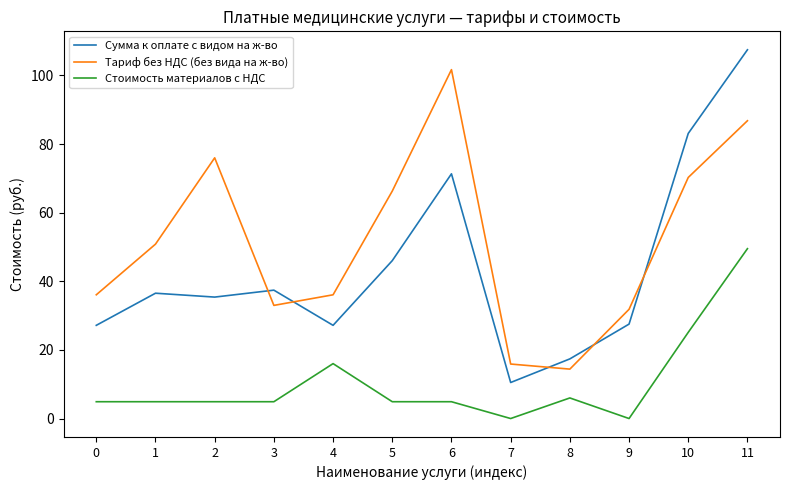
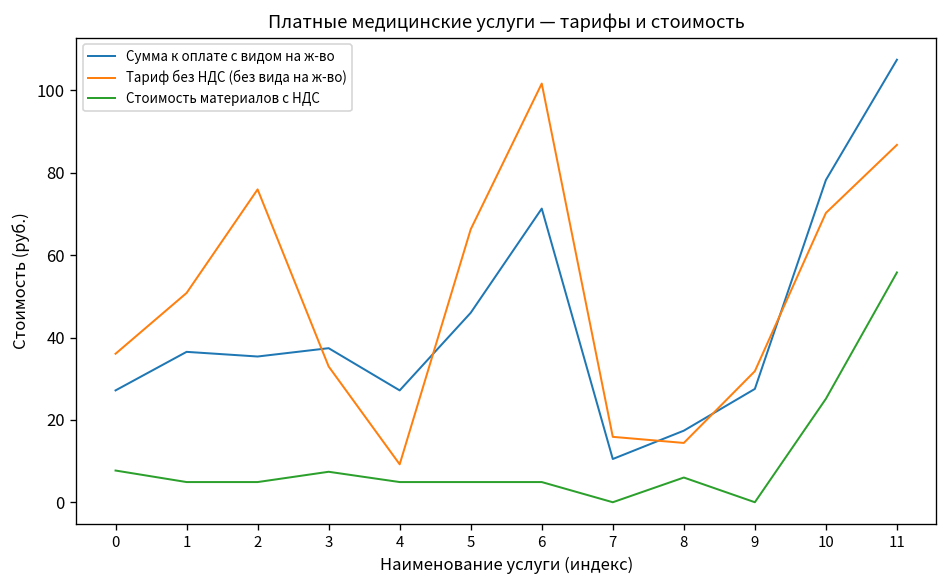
  {
    "Сумма к оплате с видом на ж-во": {
      "0": 27,
      "1": 37,
      "2": 35,
      "3": 37,
      "4": 27,
      "5": 46,
      "6": 71,
      "7": 11,
      "8": 17,
      "9": 28,
-     "10": 83,
+     "10": 78,
      "11": 107
    },
    "Тариф без НДС (без вида на ж-во)": {
      "0": 36,
      "1": 51,
      "2": 76,
      "3": 33,
-     "4": 36,
+     "4": 9,
      "5": 66,
      "6": 102,
      "7": 16,
      "8": 14,
      "9": 32,
      "10": 70,
      "11": 87
    },
    "Стоимость материалов с НДС": {
-     "0": 5,
+     "0": 8,
      "1": 5,
      "2": 5,
-     "3": 5,
-     "4": 16,
+     "3": 7,
+     "4": 5,
      "5": 5,
      "6": 5,
      "7": 0,
      "8": 6,
      "9": 0,
      "10": 25,
-     "11": 50
+     "11": 56
    }
  }
